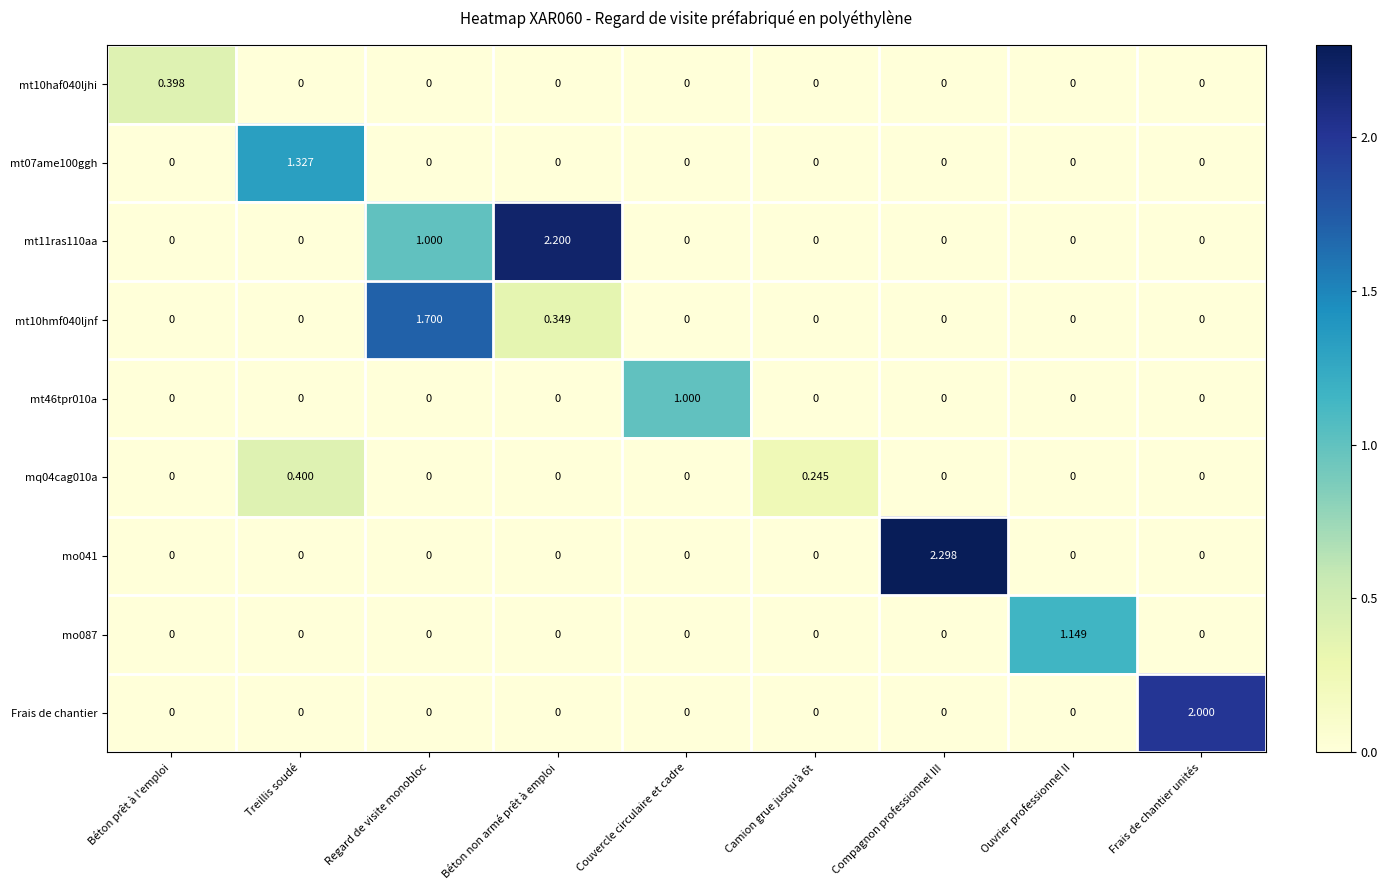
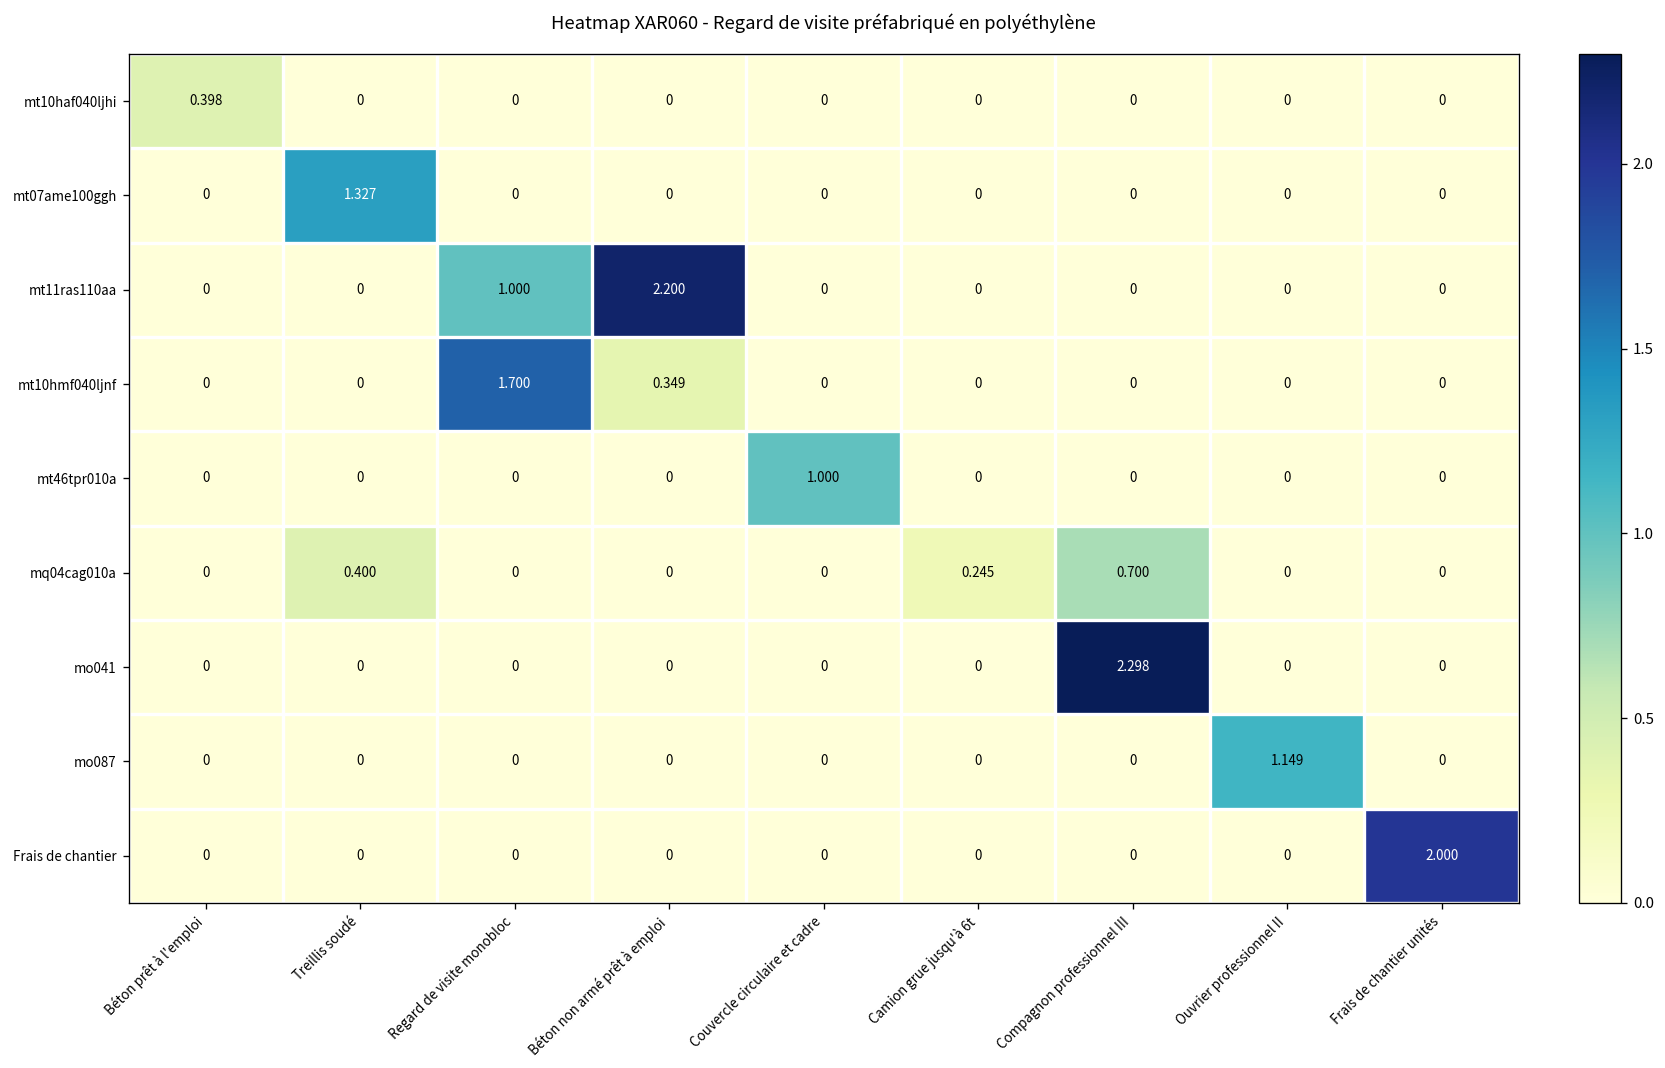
  {
    "mt10haf040ljhi": {
      "Béton prêt à l'emploi": 0.398,
      "Treillis soudé": 0,
      "Regard de visite monobloc": 0,
      "Béton non armé prêt à emploi": 0,
      "Couvercle circulaire et cadre": 0,
      "Camion grue jusqu'à 6t": 0,
      "Compagnon professionnel III": 0,
      "Ouvrier professionnel II": 0,
      "Frais de chantier unités": 0
    },
    "mt07ame100ggh": {
      "Béton prêt à l'emploi": 0,
      "Treillis soudé": 1.327,
      "Regard de visite monobloc": 0,
      "Béton non armé prêt à emploi": 0,
      "Couvercle circulaire et cadre": 0,
      "Camion grue jusqu'à 6t": 0,
      "Compagnon professionnel III": 0,
      "Ouvrier professionnel II": 0,
      "Frais de chantier unités": 0
    },
    "mt11ras110aa": {
      "Béton prêt à l'emploi": 0,
      "Treillis soudé": 0,
      "Regard de visite monobloc": 1.000,
      "Béton non armé prêt à emploi": 2.200,
      "Couvercle circulaire et cadre": 0,
      "Camion grue jusqu'à 6t": 0,
      "Compagnon professionnel III": 0,
      "Ouvrier professionnel II": 0,
      "Frais de chantier unités": 0
    },
    "mt10hmf040ljnf": {
      "Béton prêt à l'emploi": 0,
      "Treillis soudé": 0,
      "Regard de visite monobloc": 1.700,
      "Béton non armé prêt à emploi": 0.349,
      "Couvercle circulaire et cadre": 0,
      "Camion grue jusqu'à 6t": 0,
      "Compagnon professionnel III": 0,
      "Ouvrier professionnel II": 0,
      "Frais de chantier unités": 0
    },
    "mt46tpr010a": {
      "Béton prêt à l'emploi": 0,
      "Treillis soudé": 0,
      "Regard de visite monobloc": 0,
      "Béton non armé prêt à emploi": 0,
      "Couvercle circulaire et cadre": 1.000,
      "Camion grue jusqu'à 6t": 0,
      "Compagnon professionnel III": 0,
      "Ouvrier professionnel II": 0,
      "Frais de chantier unités": 0
    },
    "mq04cag010a": {
      "Béton prêt à l'emploi": 0,
      "Treillis soudé": 0.400,
      "Regard de visite monobloc": 0,
      "Béton non armé prêt à emploi": 0,
      "Couvercle circulaire et cadre": 0,
      "Camion grue jusqu'à 6t": 0.245,
-     "Compagnon professionnel III": 0,
+     "Compagnon professionnel III": 0.700,
      "Ouvrier professionnel II": 0,
      "Frais de chantier unités": 0
    },
    "mo041": {
      "Béton prêt à l'emploi": 0,
      "Treillis soudé": 0,
      "Regard de visite monobloc": 0,
      "Béton non armé prêt à emploi": 0,
      "Couvercle circulaire et cadre": 0,
      "Camion grue jusqu'à 6t": 0,
      "Compagnon professionnel III": 2.298,
      "Ouvrier professionnel II": 0,
      "Frais de chantier unités": 0
    },
    "mo087": {
      "Béton prêt à l'emploi": 0,
      "Treillis soudé": 0,
      "Regard de visite monobloc": 0,
      "Béton non armé prêt à emploi": 0,
      "Couvercle circulaire et cadre": 0,
      "Camion grue jusqu'à 6t": 0,
      "Compagnon professionnel III": 0,
      "Ouvrier professionnel II": 1.149,
      "Frais de chantier unités": 0
    },
    "Frais de chantier": {
      "Béton prêt à l'emploi": 0,
      "Treillis soudé": 0,
      "Regard de visite monobloc": 0,
      "Béton non armé prêt à emploi": 0,
      "Couvercle circulaire et cadre": 0,
      "Camion grue jusqu'à 6t": 0,
      "Compagnon professionnel III": 0,
      "Ouvrier professionnel II": 0,
      "Frais de chantier unités": 2.000
    }
  }
